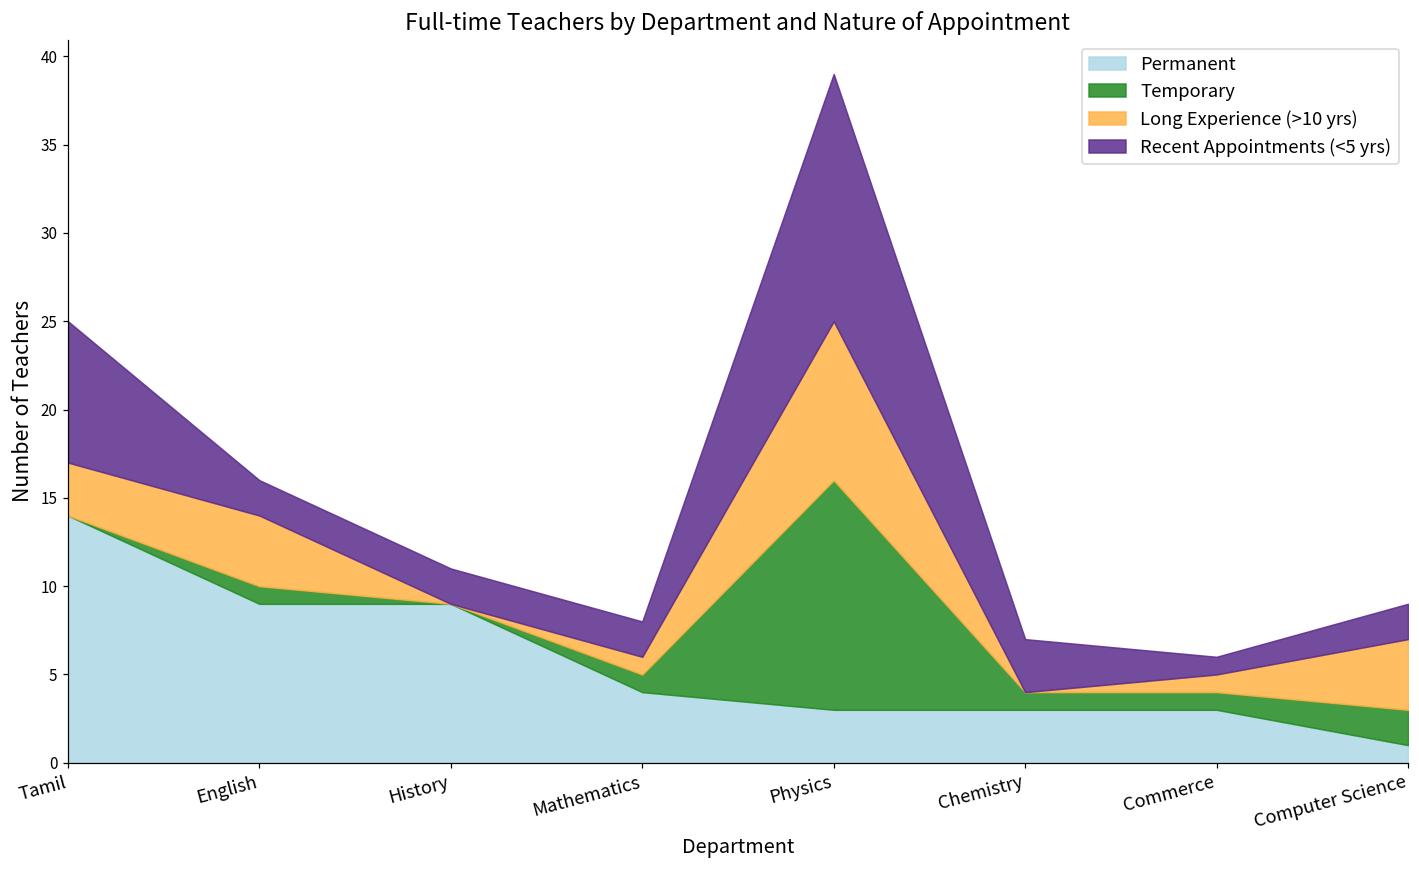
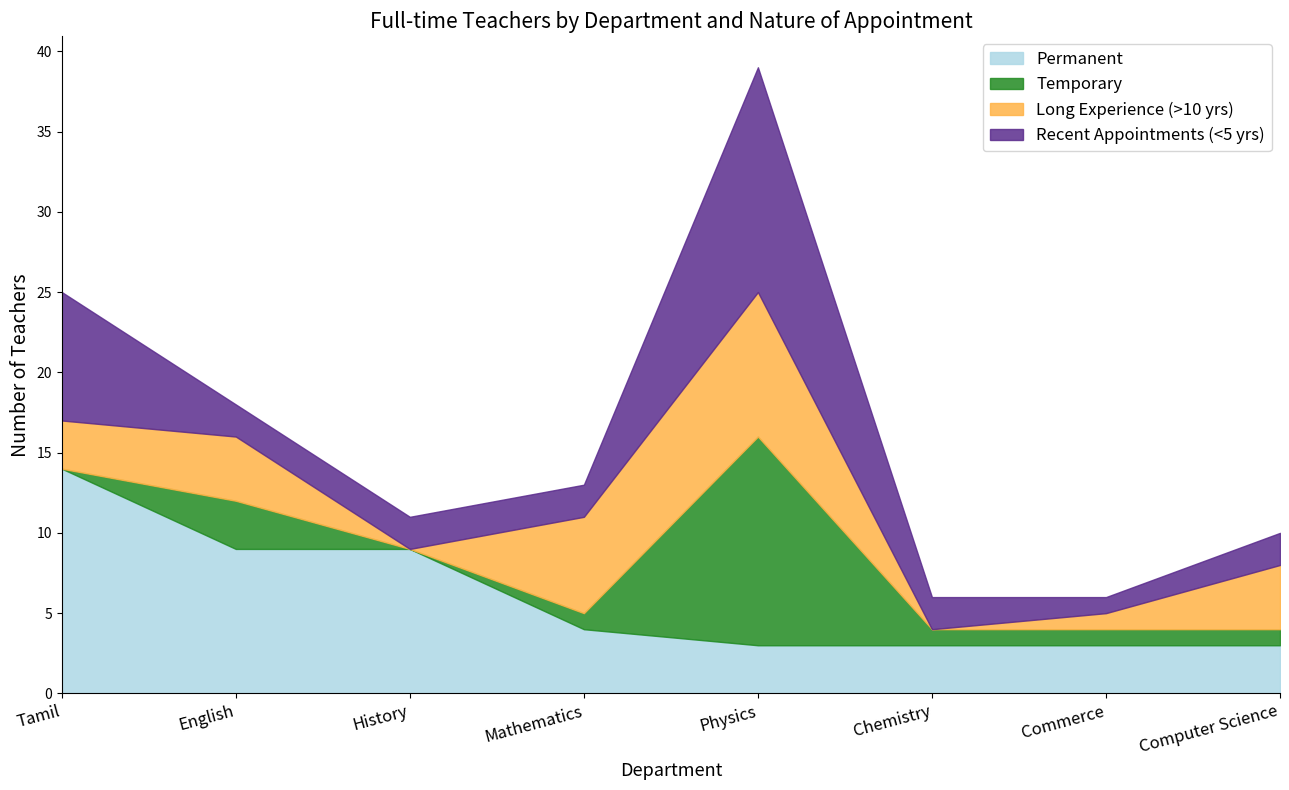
  {
    "Permanent": {
      "English": 9,
      "Mathematics": 4,
      "Physics": 3,
      "Chemistry": 3,
      "Commerce": 3,
-     "Computer Science": 1
+     "Computer Science": 3
    },
    "Temporary": {
-     "English": 1,
+     "English": 3,
      "Mathematics": 1,
      "Physics": 13,
      "Commerce": 1,
-     "Computer Science": 2
+     "Computer Science": 1
    },
    "Long Experience (>10 yrs)": {
      "Tamil": 3,
      "English": 4,
-     "Mathematics": 1,
+     "Mathematics": 6,
      "Physics": 9,
      "Commerce": 1,
      "Computer Science": 4
    },
    "Recent Appointments (<5 yrs)": {
      "Tamil": 8,
      "English": 2,
      "History": 2,
      "Mathematics": 2,
      "Physics": 14,
-     "Chemistry": 3,
+     "Chemistry": 2,
      "Commerce": 1,
      "Computer Science": 2
    }
  }
